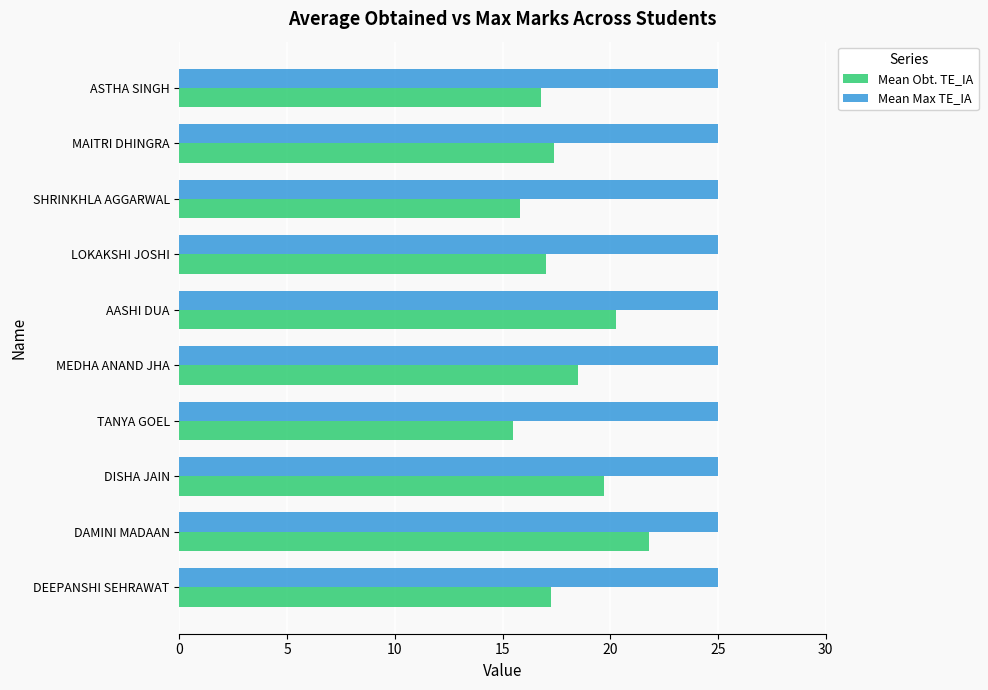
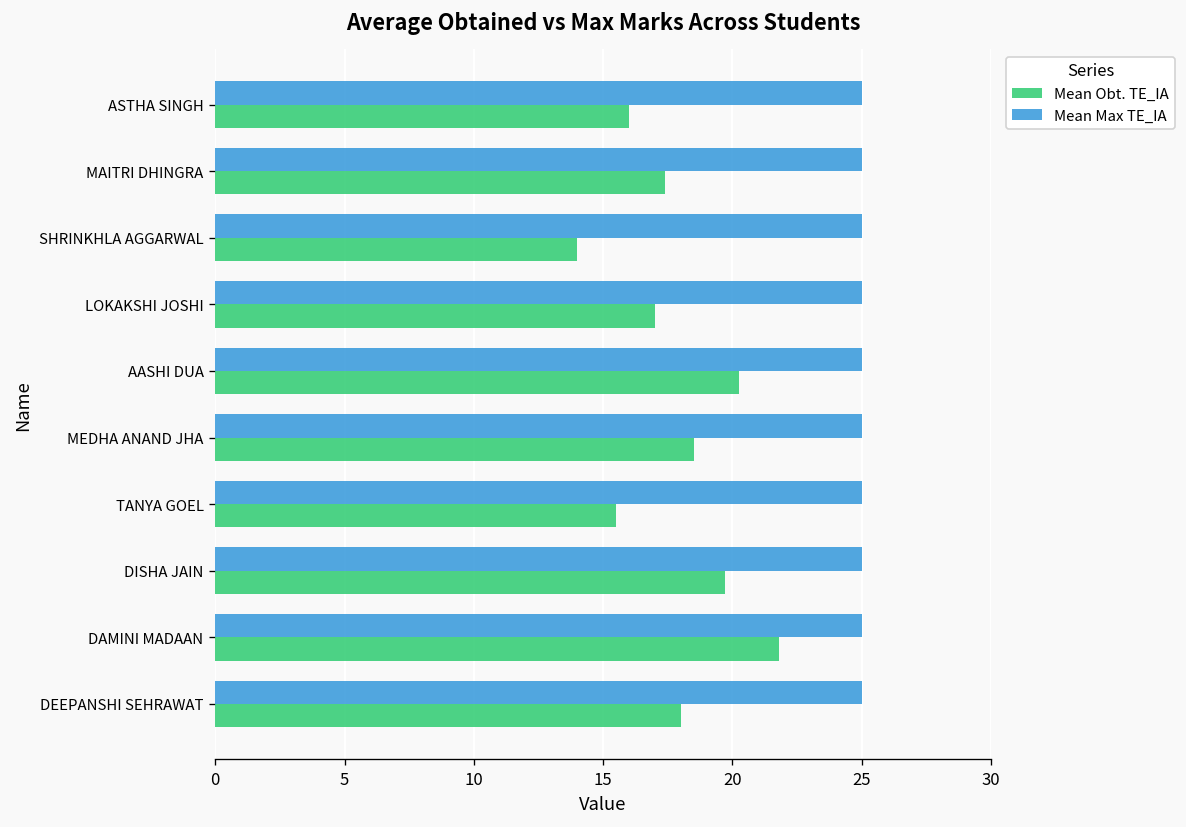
  {
    "Mean Obt. TE_IA": {
-     "ASTHA SINGH": 16.8,
+     "ASTHA SINGH": 16.0,
      "MAITRI DHINGRA": 17.4,
-     "SHRINKHLA AGGARWAL": 15.8,
+     "SHRINKHLA AGGARWAL": 14.0,
      "LOKAKSHI JOSHI": 17.0,
      "AASHI DUA": 20.3,
      "MEDHA ANAND JHA": 18.5,
      "TANYA GOEL": 15.5,
      "DISHA JAIN": 19.7,
      "DAMINI MADAAN": 21.8,
-     "DEEPANSHI SEHRAWAT": 17.3
+     "DEEPANSHI SEHRAWAT": 18.0
    },
    "Mean Max TE_IA": {
      "ASTHA SINGH": 25.0,
      "MAITRI DHINGRA": 25.0,
      "SHRINKHLA AGGARWAL": 25.0,
      "LOKAKSHI JOSHI": 25.0,
      "AASHI DUA": 25.0,
      "MEDHA ANAND JHA": 25.0,
      "TANYA GOEL": 25.0,
      "DISHA JAIN": 25.0,
      "DAMINI MADAAN": 25.0,
      "DEEPANSHI SEHRAWAT": 25.0
    }
  }
